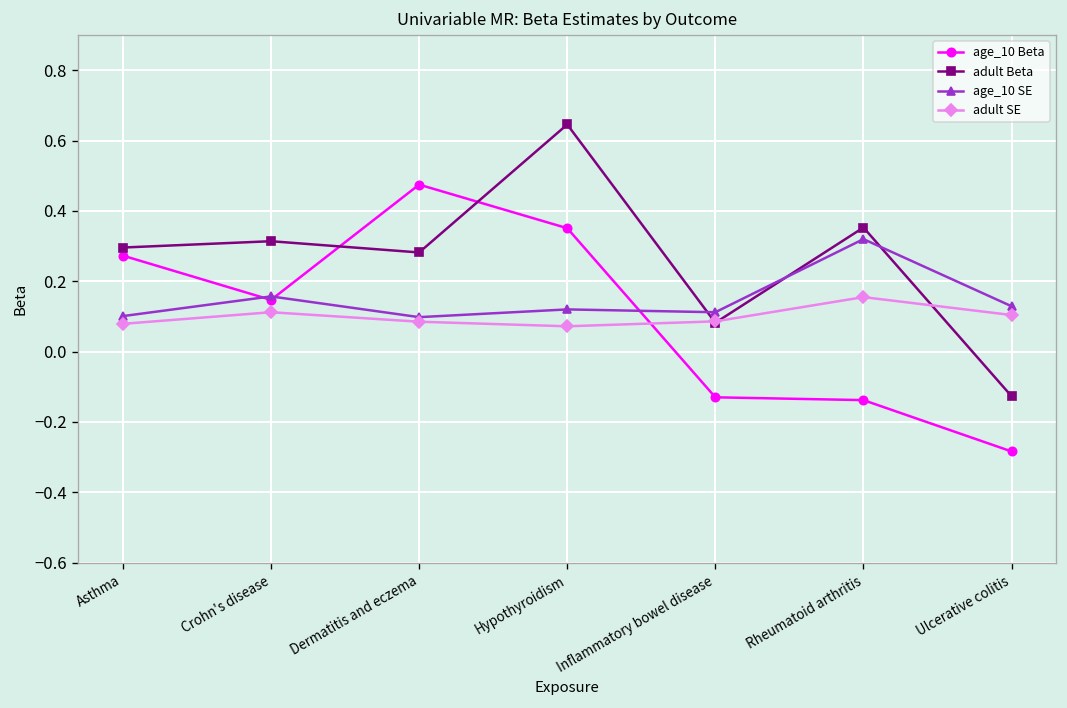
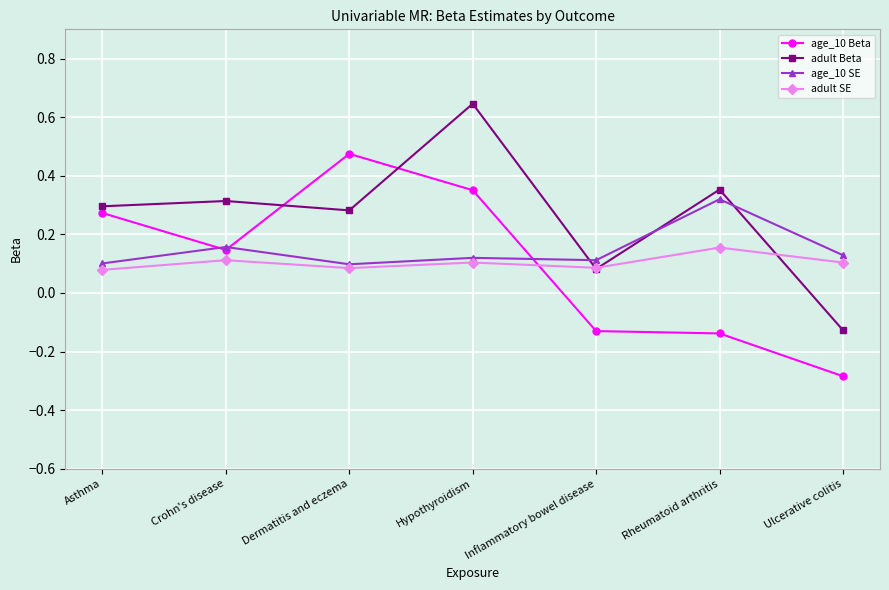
  {
    "age_10 Beta": {
      "Asthma": 0.27,
      "Crohn's disease": 0.15,
      "Dermatitis and eczema": 0.48,
      "Hypothyroidism": 0.35,
      "Inflammatory bowel disease": -0.13,
      "Rheumatoid arthritis": -0.14,
      "Ulcerative colitis": -0.28
    },
    "adult Beta": {
      "Asthma": 0.30,
      "Crohn's disease": 0.31,
      "Dermatitis and eczema": 0.28,
      "Hypothyroidism": 0.65,
      "Rheumatoid arthritis": 0.35,
      "Ulcerative colitis": -0.13
    },
    "age_10 SE": {
      "Asthma": 0.10,
      "Crohn's disease": 0.16,
      "Dermatitis and eczema": 0.10,
      "Hypothyroidism": 0.12,
      "Inflammatory bowel disease": 0.11,
      "Rheumatoid arthritis": 0.32,
      "Ulcerative colitis": 0.13
    },
    "adult SE": {
      "Asthma": 0.08,
      "Crohn's disease": 0.11,
      "Dermatitis and eczema": 0.09,
-     "Hypothyroidism": 0.07,
+     "Hypothyroidism": 0.10,
      "Rheumatoid arthritis": 0.16,
      "Ulcerative colitis": 0.10
    }
  }
